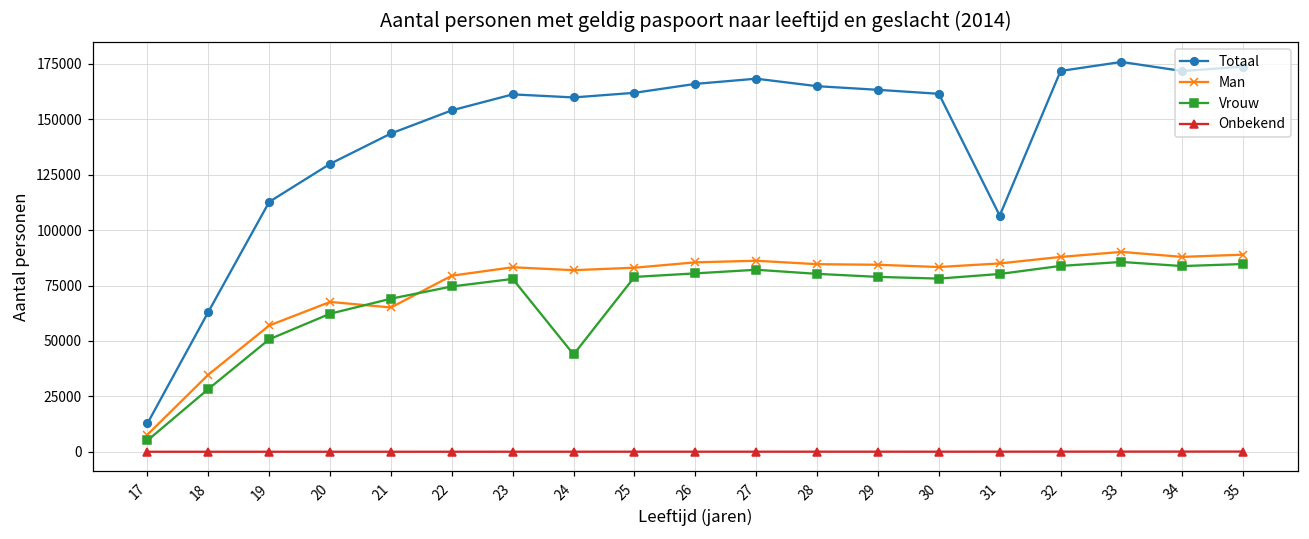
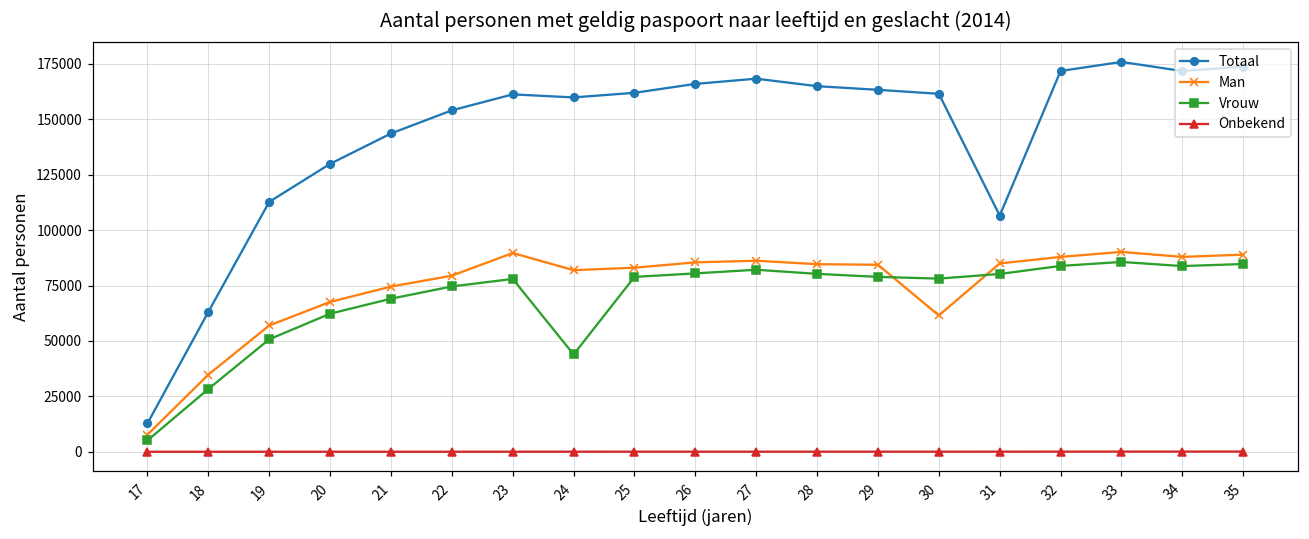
  {
    "Totaal": {
      "17": 13000,
      "18": 63000,
      "19": 113000,
      "20": 130000,
      "21": 144000,
      "22": 154000,
      "23": 161000,
      "24": 160000,
      "25": 162000,
      "26": 166000,
      "27": 168000,
      "28": 165000,
      "29": 163000,
      "30": 162000,
      "31": 107000,
      "32": 172000,
      "33": 176000
    },
    "Man": {
      "17": 8000,
      "18": 35000,
      "19": 57000,
      "20": 68000,
-     "21": 65000,
+     "21": 75000,
      "22": 79000,
-     "23": 83000,
+     "23": 90000,
      "24": 82000,
      "25": 83000,
      "26": 85000,
      "27": 86000,
      "28": 85000,
      "29": 84000,
-     "30": 83000,
+     "30": 62000,
      "31": 85000,
      "32": 88000,
      "33": 90000,
      "34": 88000,
      "35": 89000
    },
    "Vrouw": {
      "17": 5000,
      "18": 28000,
      "19": 51000,
      "20": 62000,
      "21": 69000,
      "22": 75000,
      "23": 78000,
      "24": 44000,
      "25": 79000,
      "26": 80000,
      "27": 82000,
      "28": 80000,
      "29": 79000,
      "30": 78000,
      "31": 80000,
      "32": 84000,
      "33": 86000,
      "34": 84000,
      "35": 85000
    },
    "Onbekend": {
      "17": 0,
      "18": 0,
      "19": 0,
      "20": 0,
      "21": 0,
      "22": 0,
      "23": 0,
      "24": 0,
      "25": 0,
      "26": 0,
      "27": 0,
      "28": 0,
      "29": 0,
      "30": 0,
      "31": 0,
      "32": 0,
      "33": 0,
      "34": 0,
      "35": 0
    }
  }
